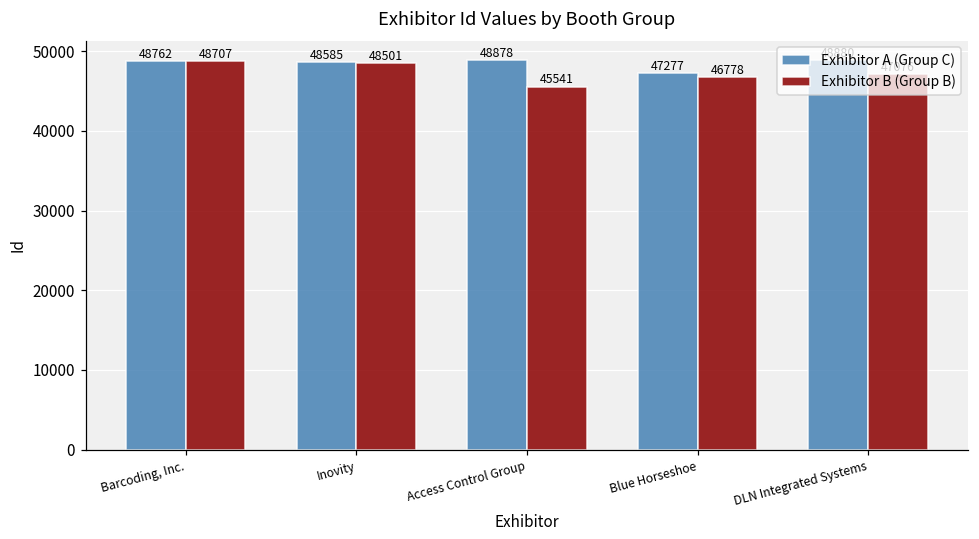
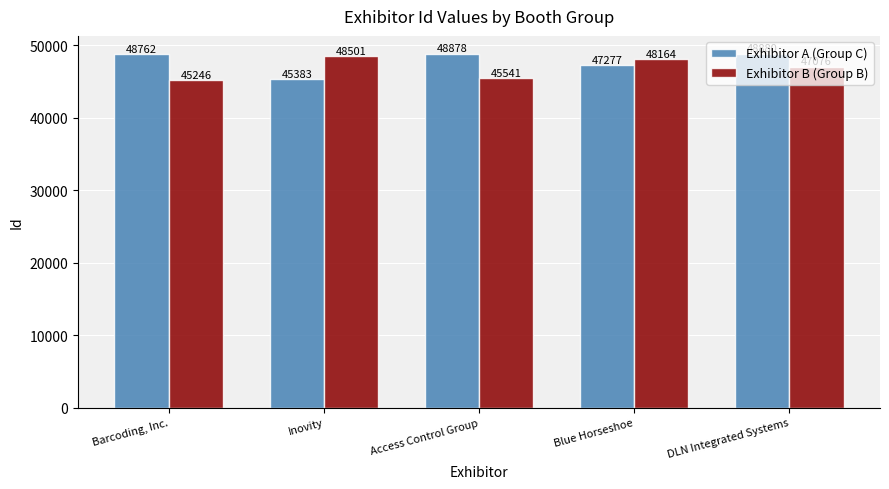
  {
    "Exhibitor A (Group C)": {
      "Barcoding, Inc.": 48762,
-     "Inovity": 48585,
+     "Inovity": 45383,
      "Access Control Group": 48878,
      "Blue Horseshoe": 47277
    },
    "Exhibitor B (Group B)": {
-     "Barcoding, Inc.": 48707,
+     "Barcoding, Inc.": 45246,
      "Inovity": 48501,
      "Access Control Group": 45541,
-     "Blue Horseshoe": 46778
+     "Blue Horseshoe": 48164
    }
  }
